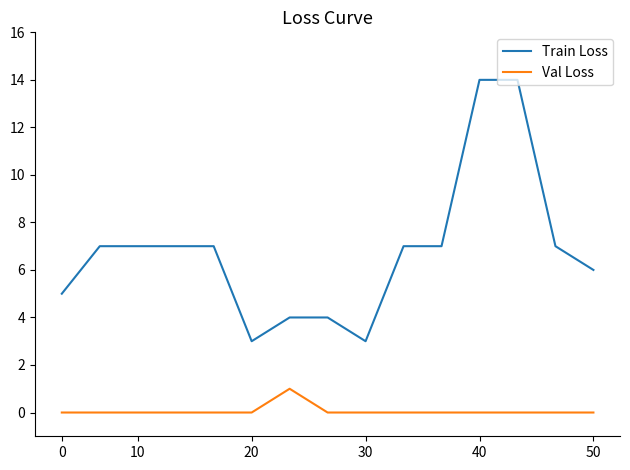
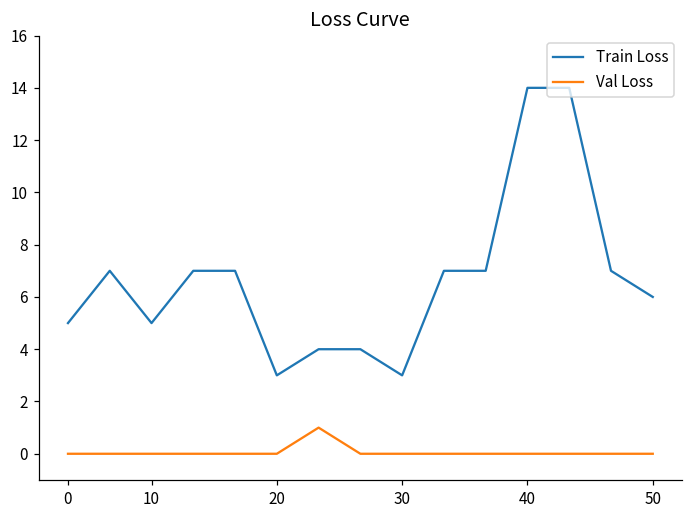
  {
    "Train Loss": {
      "0": 5,
-     "10": 7,
+     "10": 5,
      "20": 3,
      "30": 3,
      "40": 14,
      "50": 6
    },
    "Val Loss": {
      "0": 0,
      "10": 0,
      "20": 0,
      "30": 0,
      "40": 0,
      "50": 0
    }
  }
